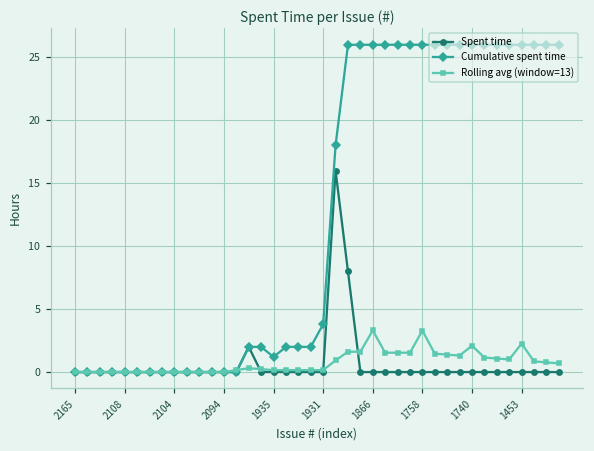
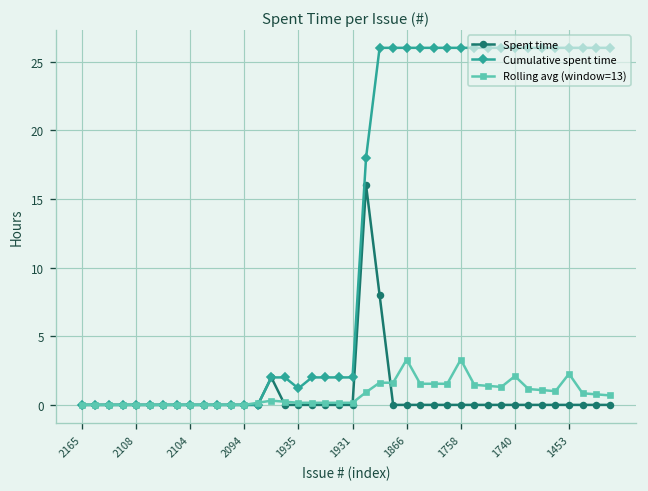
  {
    "Spent time": {
      "1866": 0.0,
      "1758": 0.0,
      "1740": 0.0,
      "1453": 0.0
    },
    "Cumulative spent time": {
      "1935": 1.2,
-     "1931": 3.8,
+     "1931": 2.0,
      "1866": 26.0,
      "1758": 26.0
    },
    "Rolling avg (window=13)": {
      "1866": 3.3,
      "1758": 3.3,
      "1740": 2.1,
      "1453": 2.3
    }
  }
